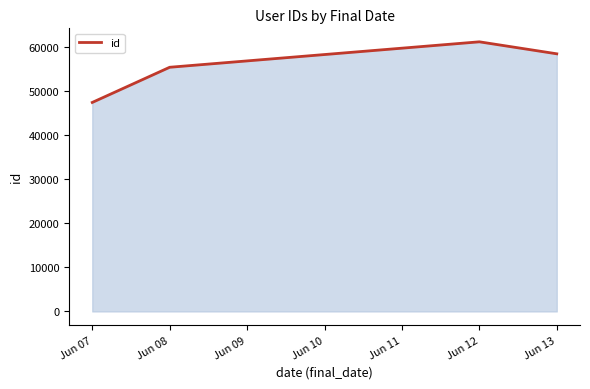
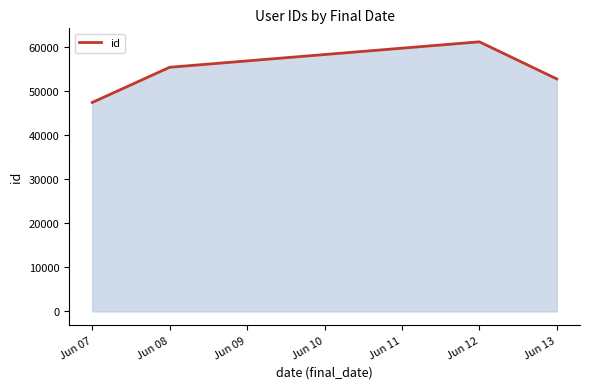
  {
    "Jun 07": 47000,
    "Jun 08": 55000,
    "Jun 12": 61000,
-   "Jun 13": 59000
+   "Jun 13": 53000
  }
